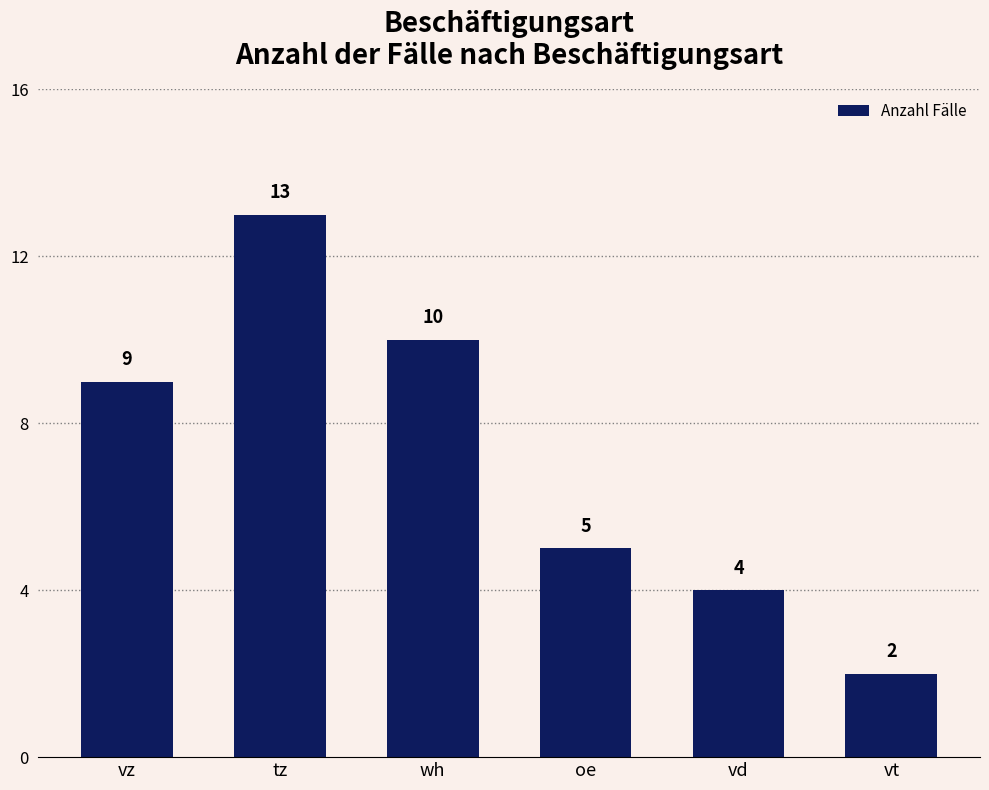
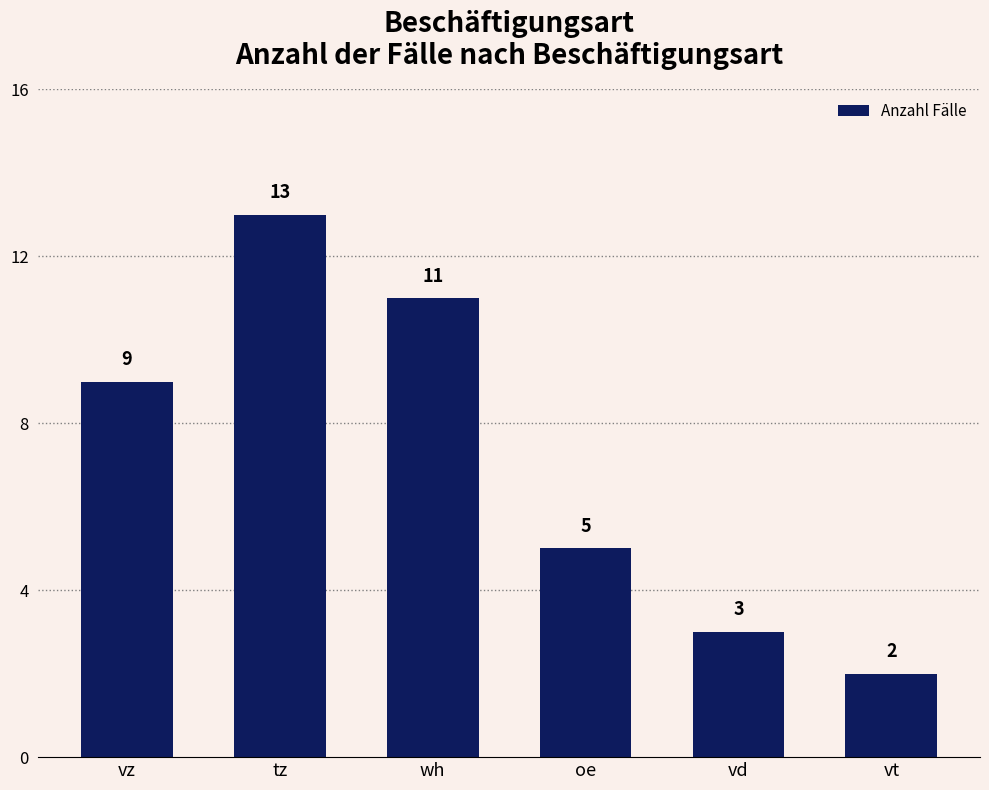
  {
    "vz": 9,
    "tz": 13,
-   "wh": 10,
+   "wh": 11,
    "oe": 5,
-   "vd": 4,
+   "vd": 3,
    "vt": 2
  }
